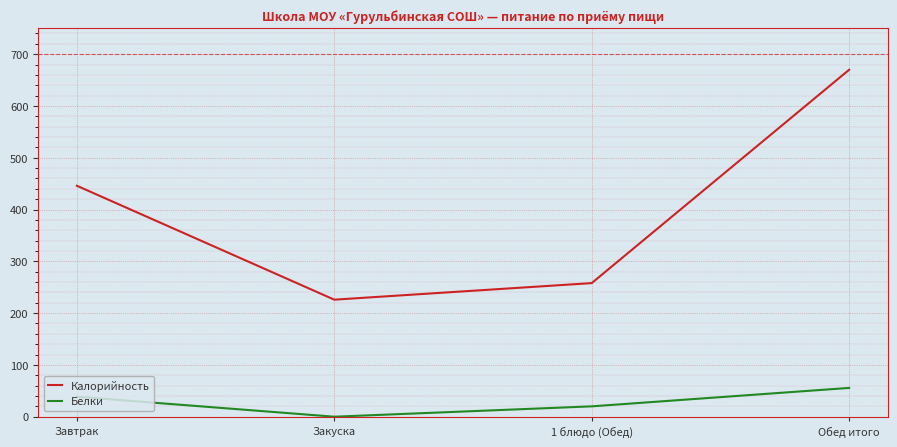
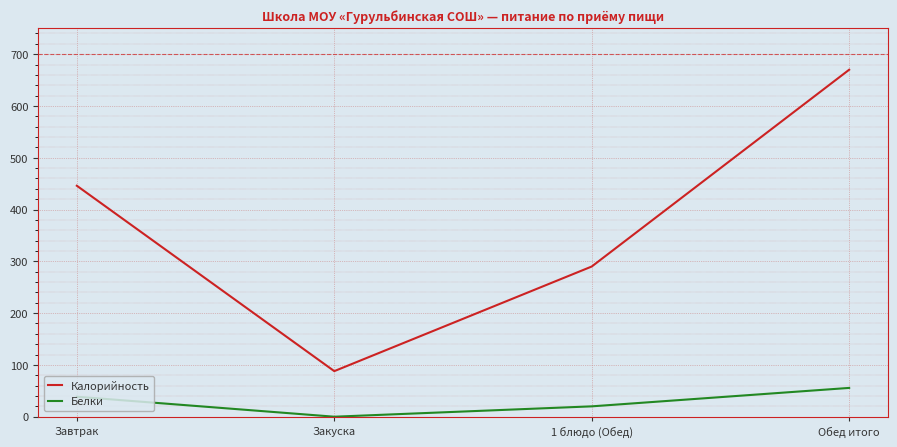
  {
    "Калорийность": {
      "Завтрак": 450,
-     "Закуска": 230,
-     "1 блюдо (Обед)": 260,
+     "Закуска": 90,
+     "1 блюдо (Обед)": 290,
      "Обед итого": 670
    },
    "Белки": {
      "Закуска": 0,
      "1 блюдо (Обед)": 20,
      "Обед итого": 60
    }
  }
